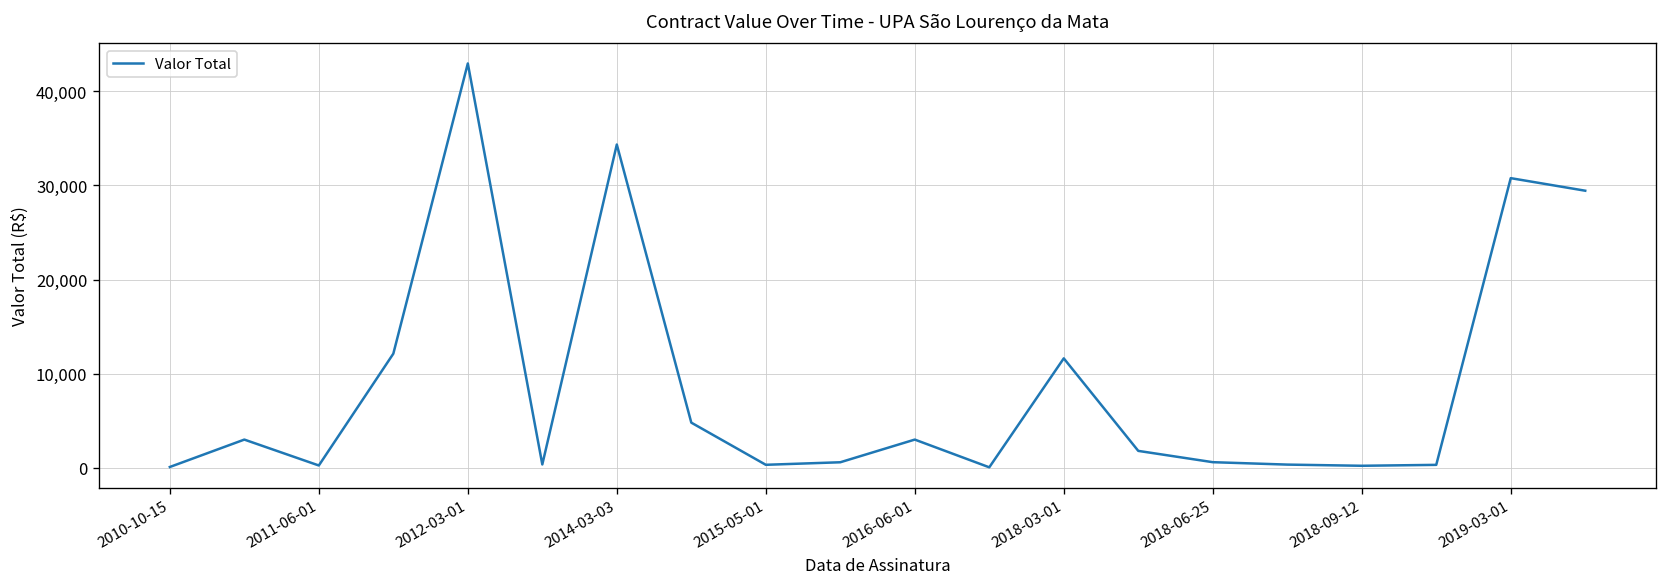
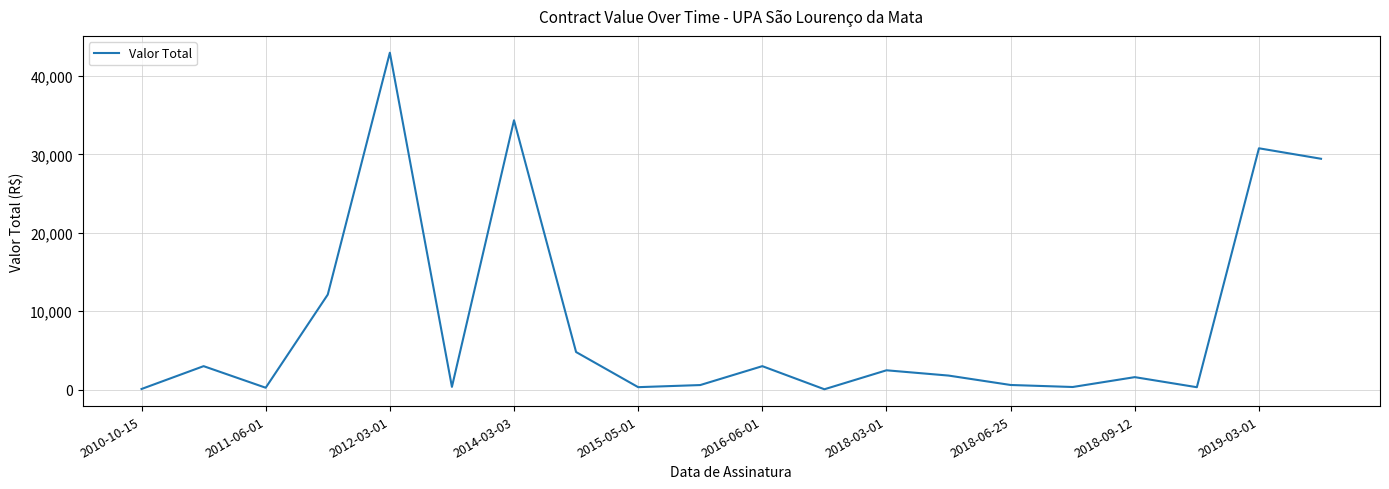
  {
    "2010-10-15": "0",
    "2012-03-01": "43,000",
    "2014-03-03": "34,000",
    "2016-06-01": "3,000",
-   "2018-03-01": "12,000",
-   "2018-09-12": "0"
+   "2018-03-01": "2,000",
+   "2018-09-12": "2,000"
  }
